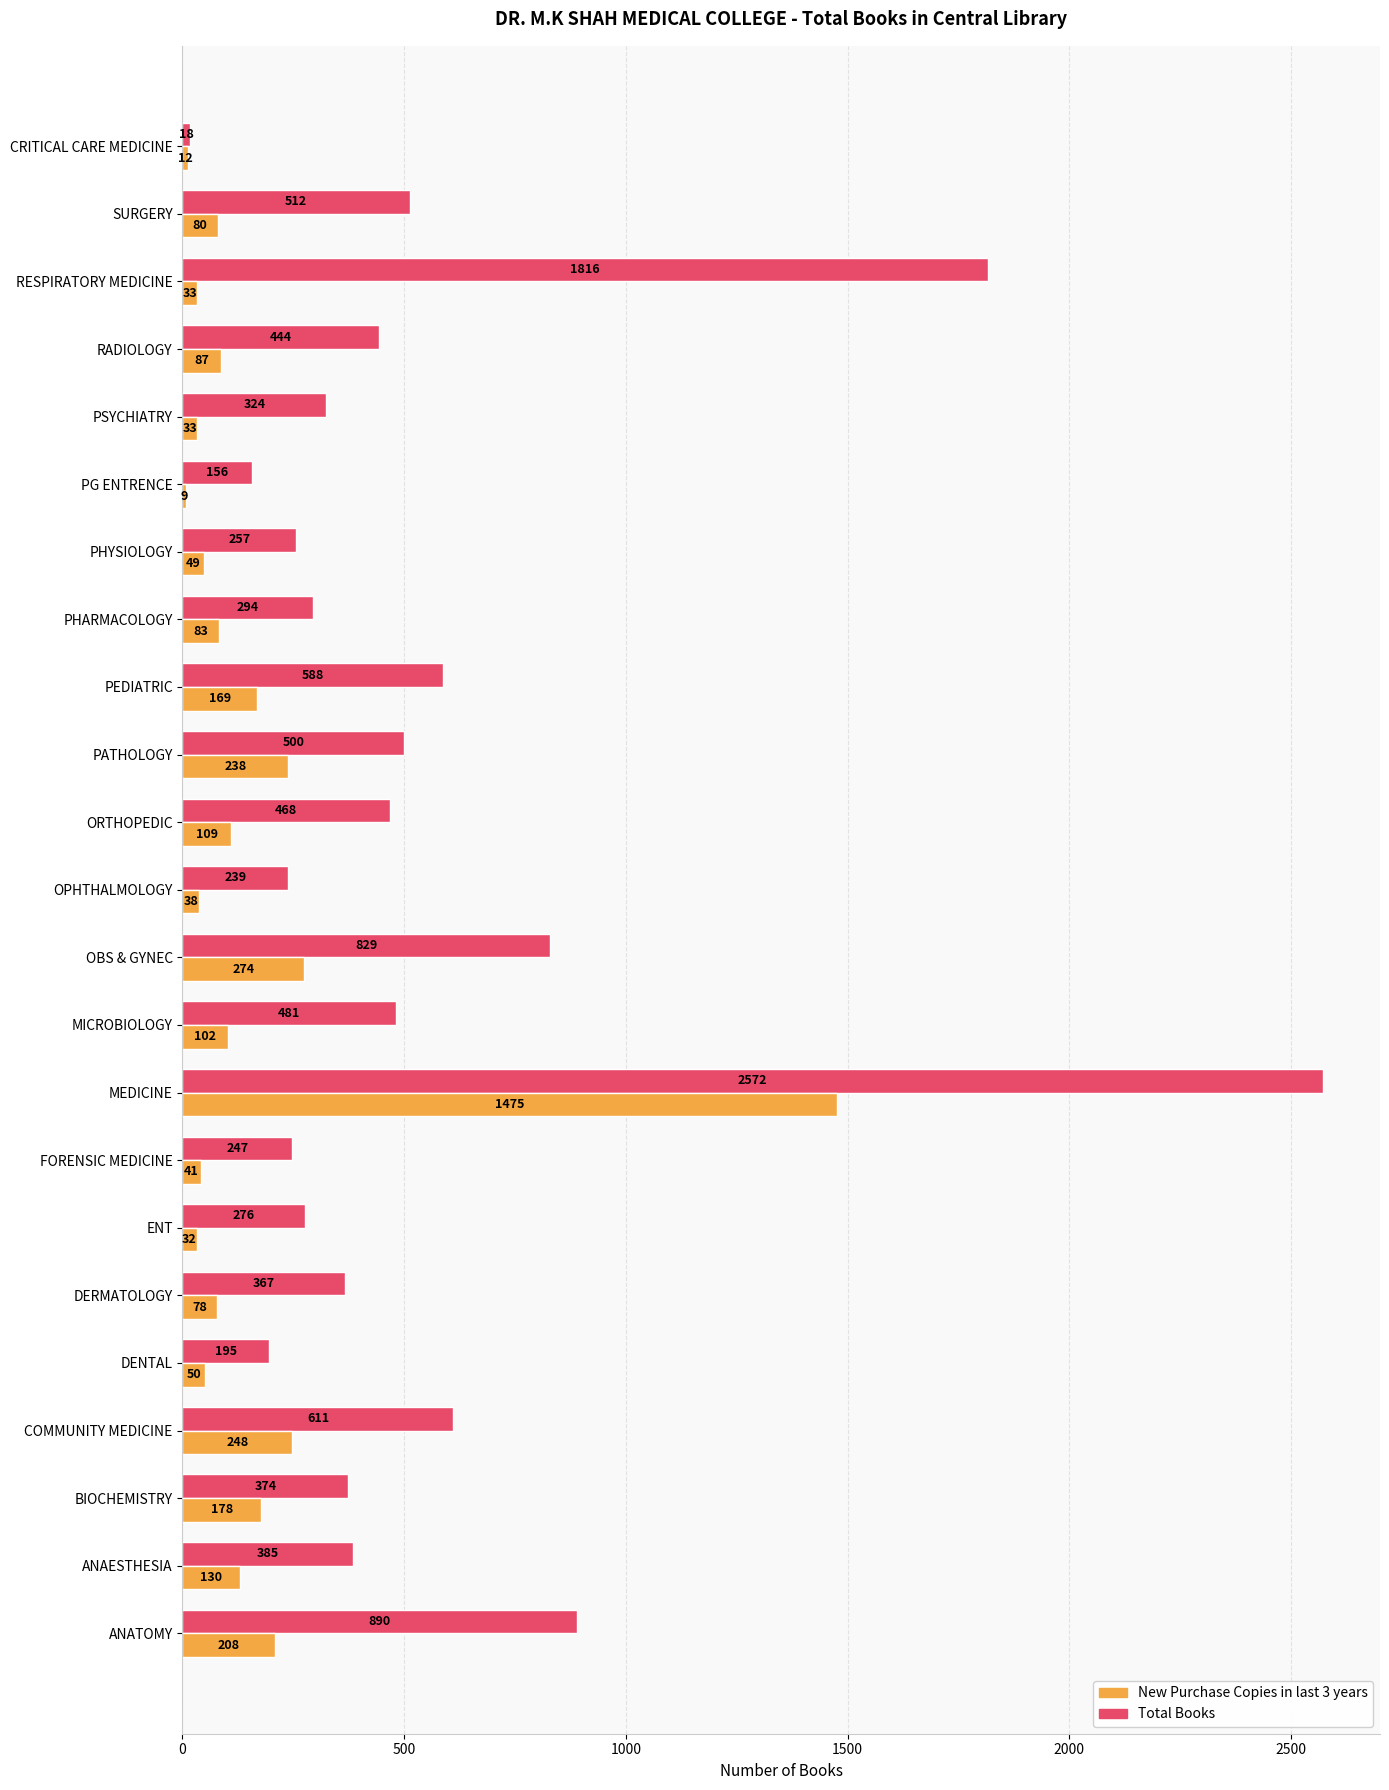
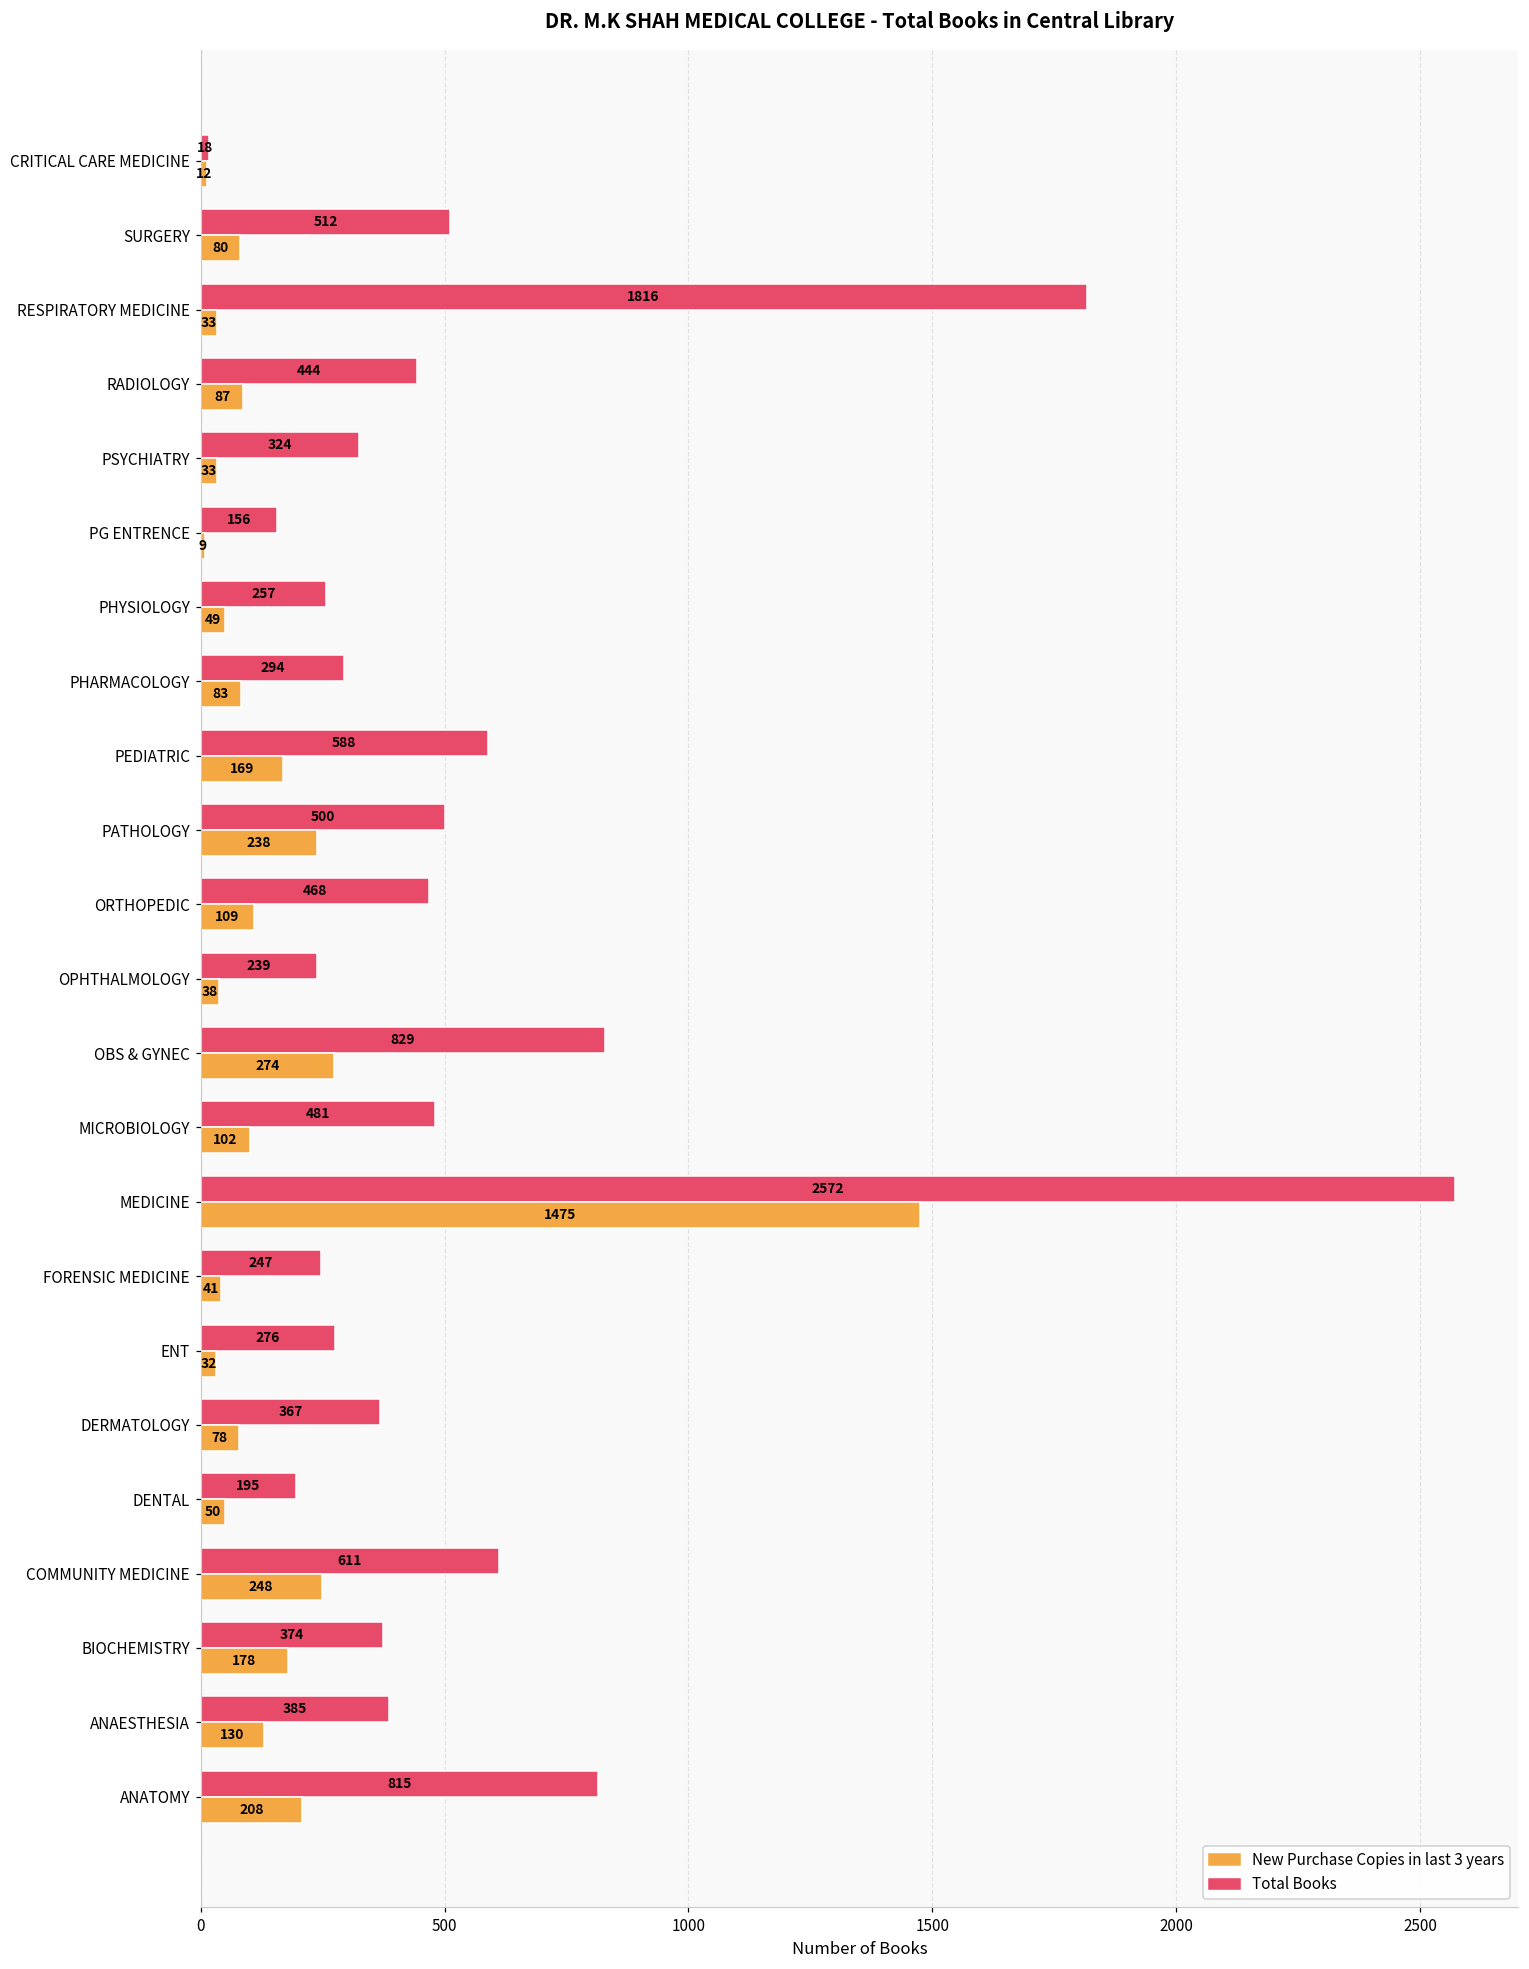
  {
    "Total Books": {
      "CRITICAL CARE MEDICINE": 18,
      "SURGERY": 512,
      "RESPIRATORY MEDICINE": 1816,
      "RADIOLOGY": 444,
      "PSYCHIATRY": 324,
      "PG ENTRENCE": 156,
      "PHYSIOLOGY": 257,
      "PHARMACOLOGY": 294,
      "PEDIATRIC": 588,
      "PATHOLOGY": 500,
      "ORTHOPEDIC": 468,
      "OPHTHALMOLOGY": 239,
      "OBS & GYNEC": 829,
      "MICROBIOLOGY": 481,
      "MEDICINE": 2572,
      "FORENSIC MEDICINE": 247,
      "ENT": 276,
      "DERMATOLOGY": 367,
      "DENTAL": 195,
      "COMMUNITY MEDICINE": 611,
      "BIOCHEMISTRY": 374,
      "ANAESTHESIA": 385,
-     "ANATOMY": 890
+     "ANATOMY": 815
    },
    "New Purchase Copies in last 3 years": {
      "CRITICAL CARE MEDICINE": 12,
      "SURGERY": 80,
      "RESPIRATORY MEDICINE": 33,
      "RADIOLOGY": 87,
      "PSYCHIATRY": 33,
      "PG ENTRENCE": 9,
      "PHYSIOLOGY": 49,
      "PHARMACOLOGY": 83,
      "PEDIATRIC": 169,
      "PATHOLOGY": 238,
      "ORTHOPEDIC": 109,
      "OPHTHALMOLOGY": 38,
      "OBS & GYNEC": 274,
      "MICROBIOLOGY": 102,
      "MEDICINE": 1475,
      "FORENSIC MEDICINE": 41,
      "ENT": 32,
      "DERMATOLOGY": 78,
      "DENTAL": 50,
      "COMMUNITY MEDICINE": 248,
      "BIOCHEMISTRY": 178,
      "ANAESTHESIA": 130,
      "ANATOMY": 208
    }
  }
